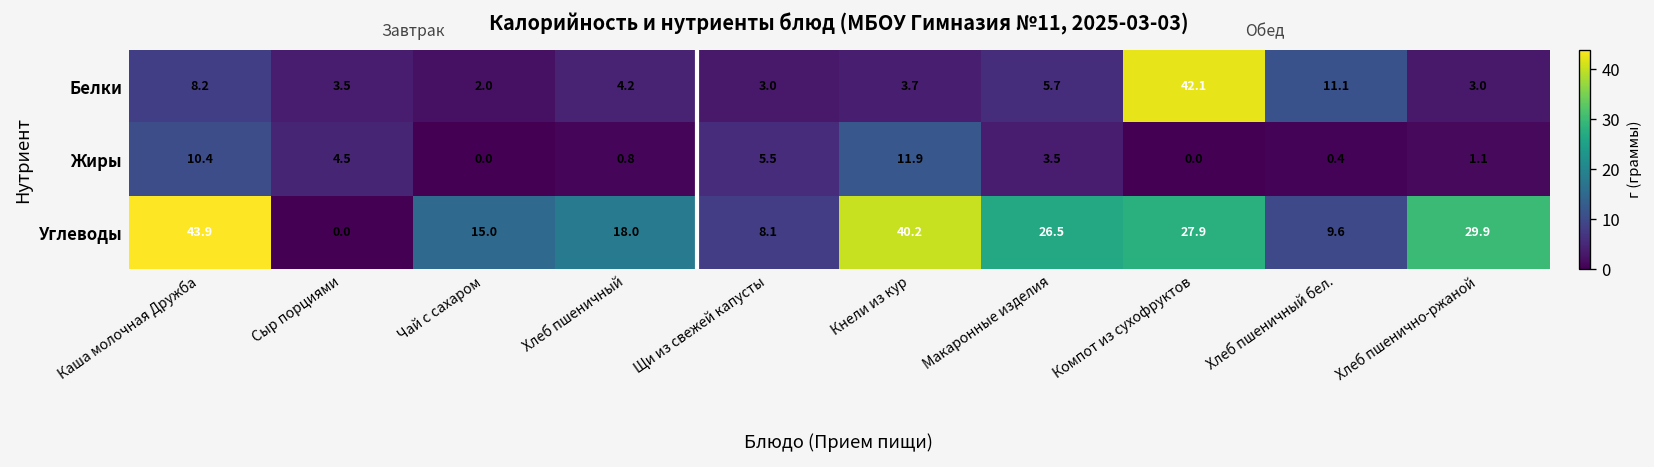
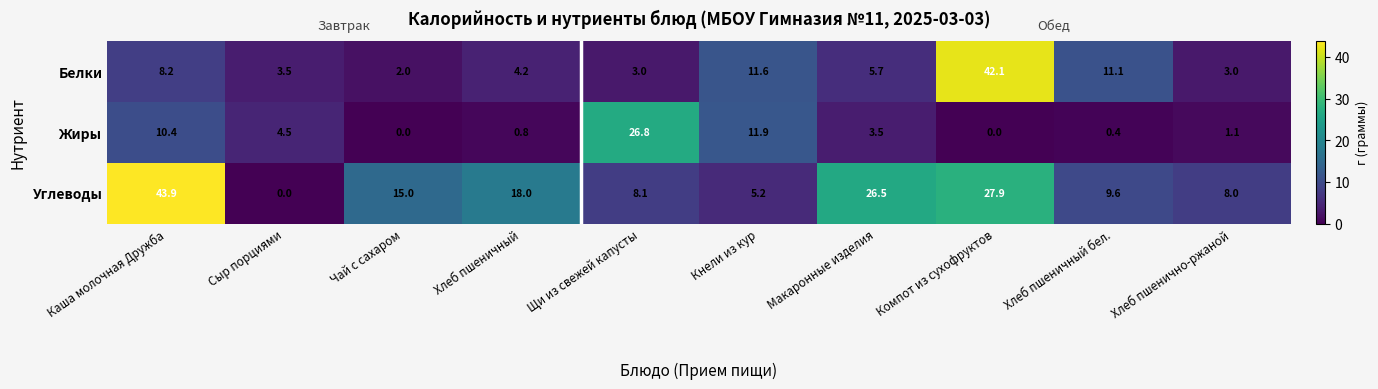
  {
    "Белки": {
      "Каша молочная Дружба": 8.2,
      "Сыр порциями": 3.5,
      "Чай с сахаром": 2.0,
      "Хлеб пшеничный": 4.2,
      "Щи из свежей капусты": 3.0,
-     "Кнели из кур": 3.7,
+     "Кнели из кур": 11.6,
      "Макаронные изделия": 5.7,
      "Компот из сухофруктов": 42.1,
      "Хлеб пшеничный бел.": 11.1,
      "Хлеб пшенично-ржаной": 3.0
    },
    "Жиры": {
      "Каша молочная Дружба": 10.4,
      "Сыр порциями": 4.5,
      "Чай с сахаром": 0.0,
      "Хлеб пшеничный": 0.8,
-     "Щи из свежей капусты": 5.5,
+     "Щи из свежей капусты": 26.8,
      "Кнели из кур": 11.9,
      "Макаронные изделия": 3.5,
      "Компот из сухофруктов": 0.0,
      "Хлеб пшеничный бел.": 0.4,
      "Хлеб пшенично-ржаной": 1.1
    },
    "Углеводы": {
      "Каша молочная Дружба": 43.9,
      "Сыр порциями": 0.0,
      "Чай с сахаром": 15.0,
      "Хлеб пшеничный": 18.0,
      "Щи из свежей капусты": 8.1,
-     "Кнели из кур": 40.2,
+     "Кнели из кур": 5.2,
      "Макаронные изделия": 26.5,
      "Компот из сухофруктов": 27.9,
      "Хлеб пшеничный бел.": 9.6,
-     "Хлеб пшенично-ржаной": 29.9
+     "Хлеб пшенично-ржаной": 8.0
    }
  }
